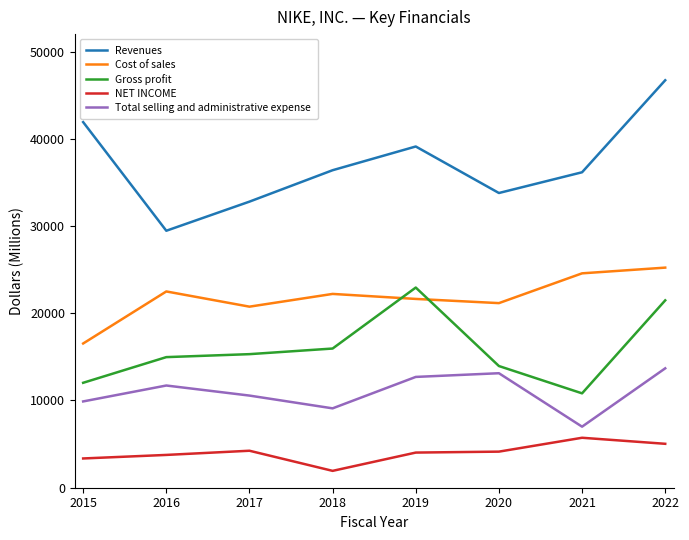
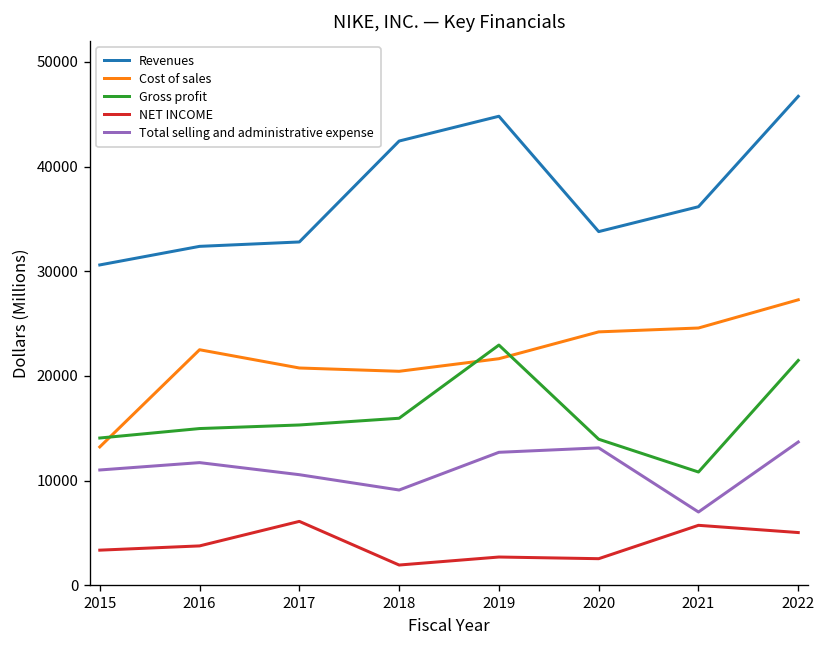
  {
    "Revenues": {
-     "2015": 42000,
-     "2016": 29000,
+     "2015": 31000,
+     "2016": 32000,
      "2017": 33000,
-     "2018": 36000,
-     "2019": 39000,
+     "2018": 42000,
+     "2019": 45000,
      "2020": 34000,
      "2021": 36000,
      "2022": 47000
    },
    "Cost of sales": {
-     "2015": 17000,
+     "2015": 13000,
      "2016": 23000,
      "2017": 21000,
-     "2018": 22000,
+     "2018": 20000,
      "2019": 22000,
-     "2020": 21000,
+     "2020": 24000,
      "2021": 25000,
-     "2022": 25000
+     "2022": 27000
    },
    "Gross profit": {
-     "2015": 12000,
+     "2015": 14000,
      "2016": 15000,
      "2017": 15000,
      "2018": 16000,
      "2019": 23000,
      "2020": 14000,
      "2021": 11000,
      "2022": 21000
    },
    "NET INCOME": {
      "2015": 3000,
      "2016": 4000,
-     "2017": 4000,
+     "2017": 6000,
      "2018": 2000,
-     "2019": 4000,
-     "2020": 4000,
+     "2019": 3000,
+     "2020": 3000,
      "2021": 6000,
      "2022": 5000
    },
    "Total selling and administrative expense": {
-     "2015": 10000,
+     "2015": 11000,
      "2016": 12000,
      "2017": 11000,
      "2018": 9000,
      "2019": 13000,
      "2020": 13000,
      "2021": 7000,
      "2022": 14000
    }
  }
